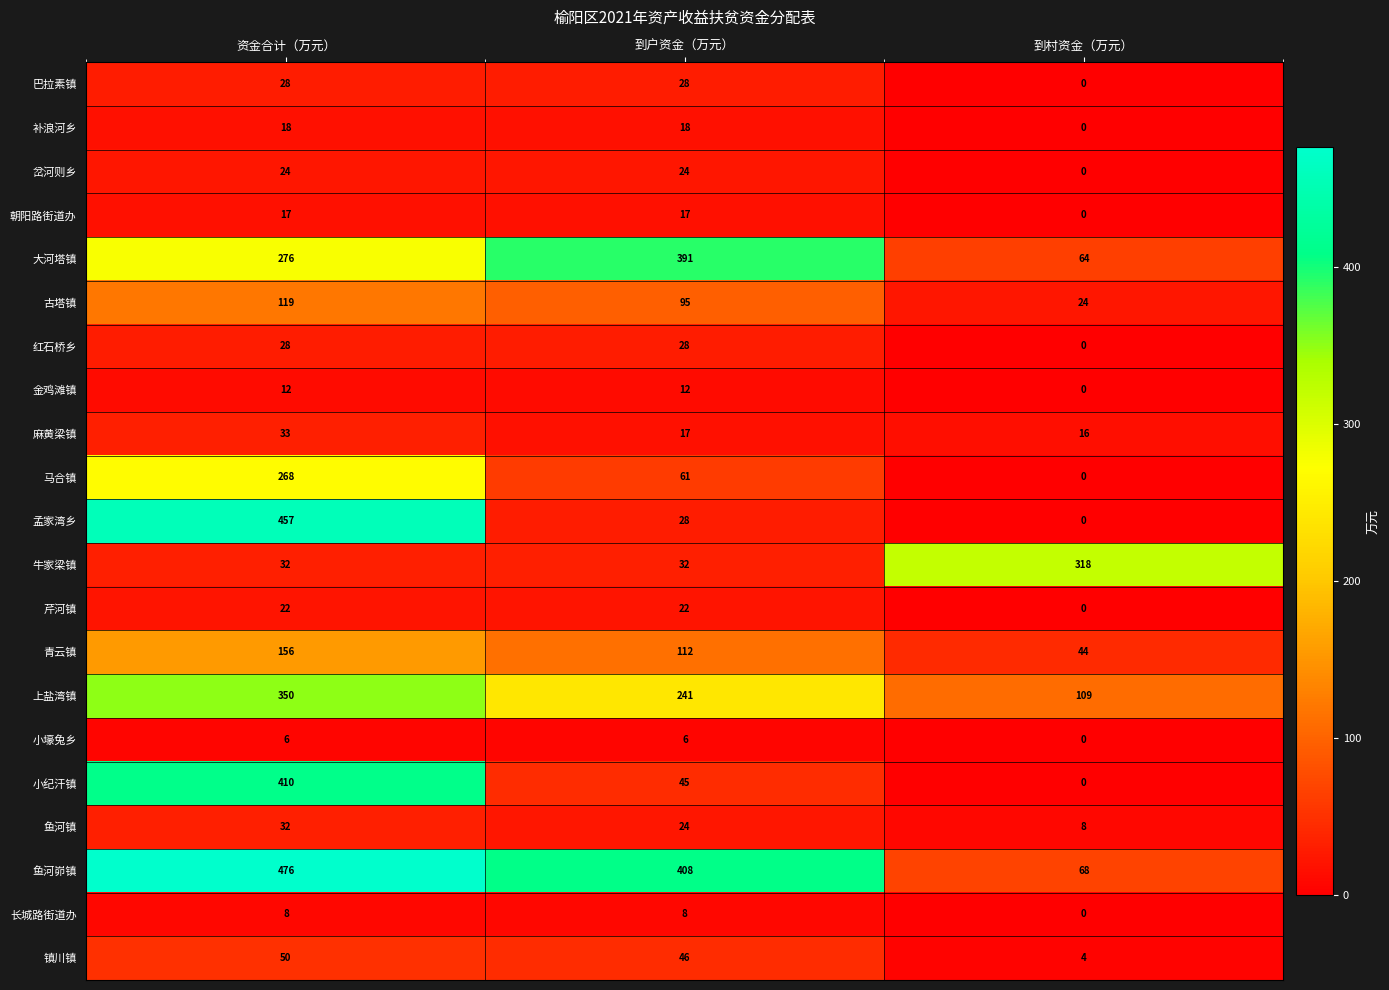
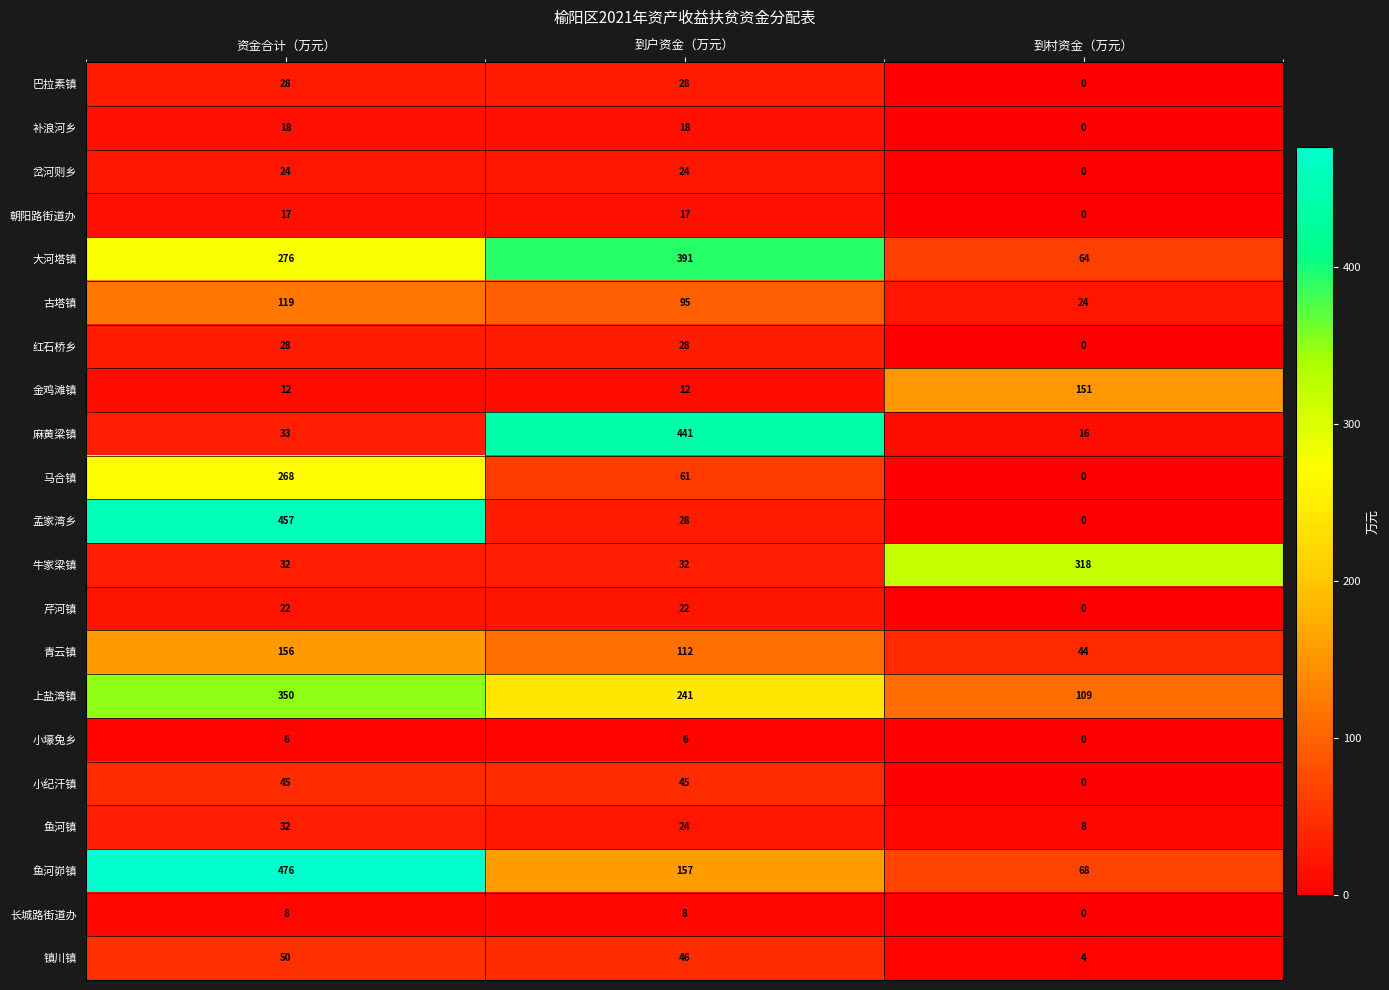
  {
    "巴拉素镇": {
      "资金合计（万元）": 28,
      "到户资金（万元）": 28,
      "到村资金（万元）": 0
    },
    "补浪河乡": {
      "资金合计（万元）": 18,
      "到户资金（万元）": 18,
      "到村资金（万元）": 0
    },
    "岔河则乡": {
      "资金合计（万元）": 24,
      "到户资金（万元）": 24,
      "到村资金（万元）": 0
    },
    "朝阳路街道办": {
      "资金合计（万元）": 17,
      "到户资金（万元）": 17,
      "到村资金（万元）": 0
    },
    "大河塔镇": {
      "资金合计（万元）": 276,
      "到户资金（万元）": 391,
      "到村资金（万元）": 64
    },
    "古塔镇": {
      "资金合计（万元）": 119,
      "到户资金（万元）": 95,
      "到村资金（万元）": 24
    },
    "红石桥乡": {
      "资金合计（万元）": 28,
      "到户资金（万元）": 28,
      "到村资金（万元）": 0
    },
    "金鸡滩镇": {
      "资金合计（万元）": 12,
      "到户资金（万元）": 12,
-     "到村资金（万元）": 0
+     "到村资金（万元）": 151
    },
    "麻黄梁镇": {
      "资金合计（万元）": 33,
-     "到户资金（万元）": 17,
+     "到户资金（万元）": 441,
      "到村资金（万元）": 16
    },
    "马合镇": {
      "资金合计（万元）": 268,
      "到户资金（万元）": 61,
      "到村资金（万元）": 0
    },
    "孟家湾乡": {
      "资金合计（万元）": 457,
      "到户资金（万元）": 28,
      "到村资金（万元）": 0
    },
    "牛家梁镇": {
      "资金合计（万元）": 32,
      "到户资金（万元）": 32,
      "到村资金（万元）": 318
    },
    "芹河镇": {
      "资金合计（万元）": 22,
      "到户资金（万元）": 22,
      "到村资金（万元）": 0
    },
    "青云镇": {
      "资金合计（万元）": 156,
      "到户资金（万元）": 112,
      "到村资金（万元）": 44
    },
    "上盐湾镇": {
      "资金合计（万元）": 350,
      "到户资金（万元）": 241,
      "到村资金（万元）": 109
    },
    "小壕兔乡": {
      "资金合计（万元）": 6,
      "到户资金（万元）": 6,
      "到村资金（万元）": 0
    },
    "小纪汗镇": {
-     "资金合计（万元）": 410,
+     "资金合计（万元）": 45,
      "到户资金（万元）": 45,
      "到村资金（万元）": 0
    },
    "鱼河镇": {
      "资金合计（万元）": 32,
      "到户资金（万元）": 24,
      "到村资金（万元）": 8
    },
    "鱼河峁镇": {
      "资金合计（万元）": 476,
-     "到户资金（万元）": 408,
+     "到户资金（万元）": 157,
      "到村资金（万元）": 68
    },
    "长城路街道办": {
      "资金合计（万元）": 8,
      "到户资金（万元）": 8,
      "到村资金（万元）": 0
    },
    "镇川镇": {
      "资金合计（万元）": 50,
      "到户资金（万元）": 46,
      "到村资金（万元）": 4
    }
  }
